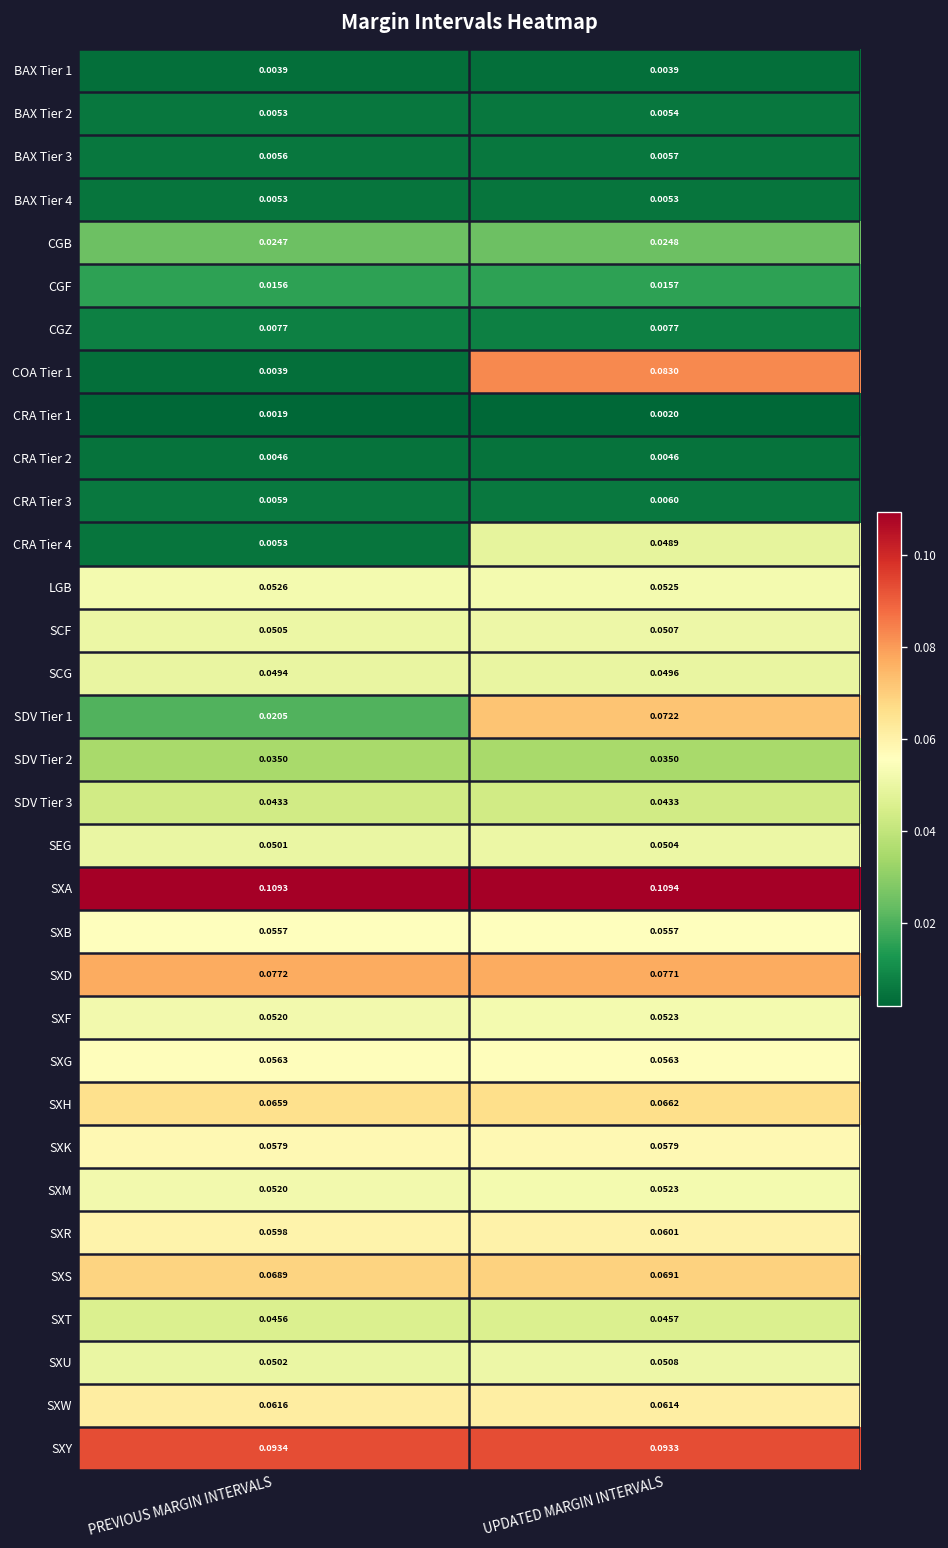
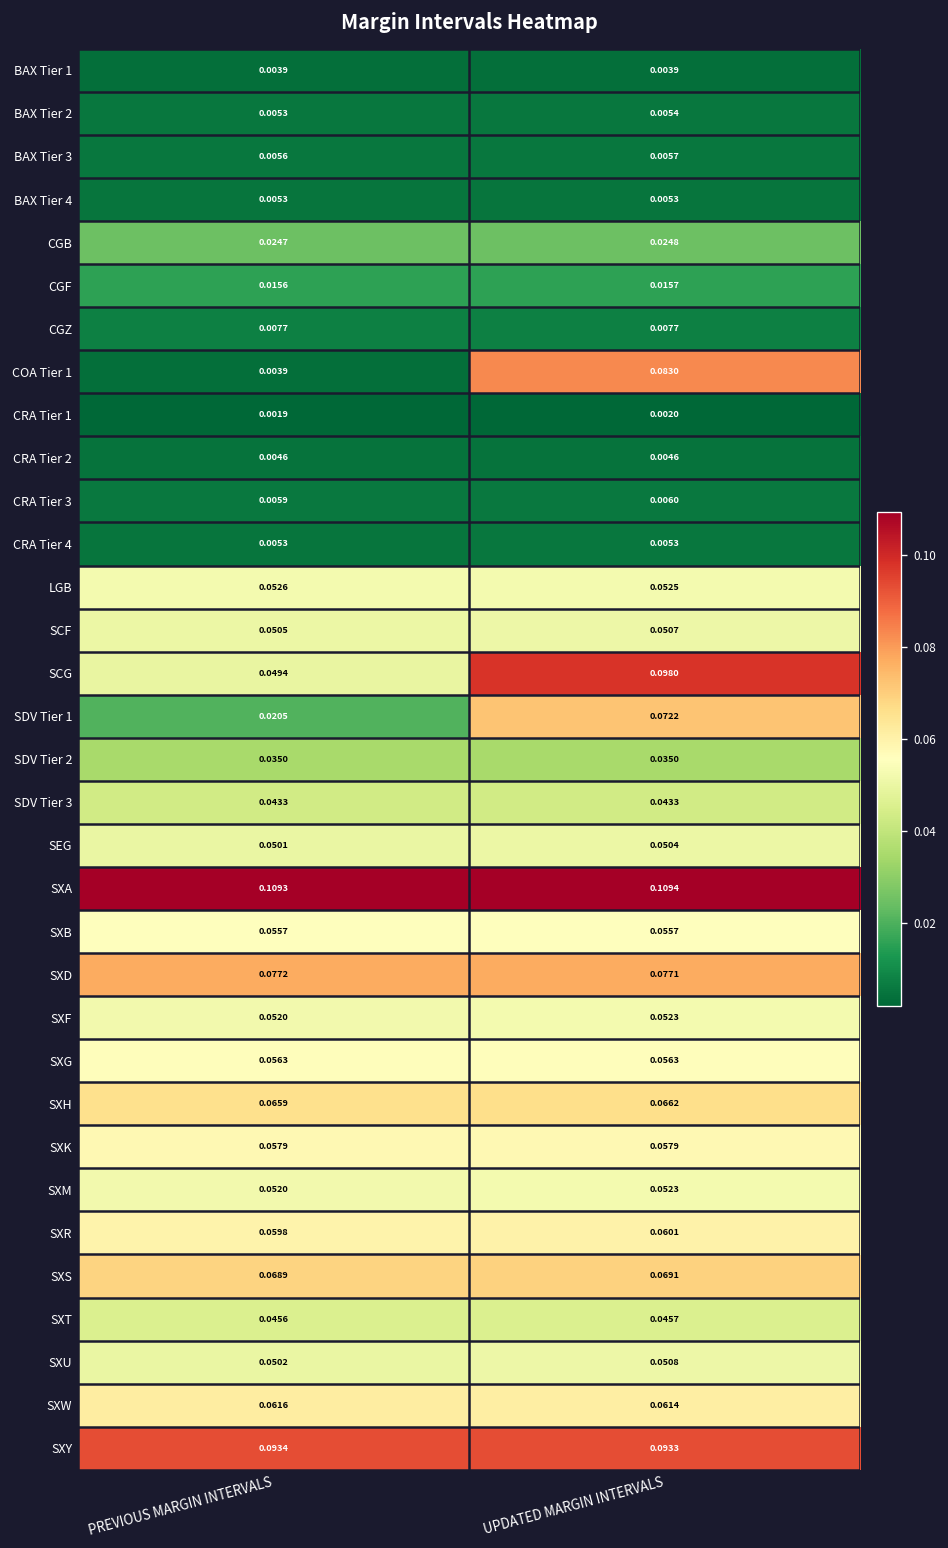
  {
    "BAX Tier 1": {
      "PREVIOUS MARGIN INTERVALS": 0.0039,
      "UPDATED MARGIN INTERVALS": 0.0039
    },
    "BAX Tier 2": {
      "PREVIOUS MARGIN INTERVALS": 0.0053,
      "UPDATED MARGIN INTERVALS": 0.0054
    },
    "BAX Tier 3": {
      "PREVIOUS MARGIN INTERVALS": 0.0056,
      "UPDATED MARGIN INTERVALS": 0.0057
    },
    "BAX Tier 4": {
      "PREVIOUS MARGIN INTERVALS": 0.0053,
      "UPDATED MARGIN INTERVALS": 0.0053
    },
    "CGB": {
      "PREVIOUS MARGIN INTERVALS": 0.0247,
      "UPDATED MARGIN INTERVALS": 0.0248
    },
    "CGF": {
      "PREVIOUS MARGIN INTERVALS": 0.0156,
      "UPDATED MARGIN INTERVALS": 0.0157
    },
    "CGZ": {
      "PREVIOUS MARGIN INTERVALS": 0.0077,
      "UPDATED MARGIN INTERVALS": 0.0077
    },
    "COA Tier 1": {
      "PREVIOUS MARGIN INTERVALS": 0.0039,
      "UPDATED MARGIN INTERVALS": 0.0830
    },
    "CRA Tier 1": {
      "PREVIOUS MARGIN INTERVALS": 0.0019,
      "UPDATED MARGIN INTERVALS": 0.0020
    },
    "CRA Tier 2": {
      "PREVIOUS MARGIN INTERVALS": 0.0046,
      "UPDATED MARGIN INTERVALS": 0.0046
    },
    "CRA Tier 3": {
      "PREVIOUS MARGIN INTERVALS": 0.0059,
      "UPDATED MARGIN INTERVALS": 0.0060
    },
    "CRA Tier 4": {
      "PREVIOUS MARGIN INTERVALS": 0.0053,
-     "UPDATED MARGIN INTERVALS": 0.0489
+     "UPDATED MARGIN INTERVALS": 0.0053
    },
    "LGB": {
      "PREVIOUS MARGIN INTERVALS": 0.0526,
      "UPDATED MARGIN INTERVALS": 0.0525
    },
    "SCF": {
      "PREVIOUS MARGIN INTERVALS": 0.0505,
      "UPDATED MARGIN INTERVALS": 0.0507
    },
    "SCG": {
      "PREVIOUS MARGIN INTERVALS": 0.0494,
-     "UPDATED MARGIN INTERVALS": 0.0496
+     "UPDATED MARGIN INTERVALS": 0.0980
    },
    "SDV Tier 1": {
      "PREVIOUS MARGIN INTERVALS": 0.0205,
      "UPDATED MARGIN INTERVALS": 0.0722
    },
    "SDV Tier 2": {
      "PREVIOUS MARGIN INTERVALS": 0.0350,
      "UPDATED MARGIN INTERVALS": 0.0350
    },
    "SDV Tier 3": {
      "PREVIOUS MARGIN INTERVALS": 0.0433,
      "UPDATED MARGIN INTERVALS": 0.0433
    },
    "SEG": {
      "PREVIOUS MARGIN INTERVALS": 0.0501,
      "UPDATED MARGIN INTERVALS": 0.0504
    },
    "SXA": {
      "PREVIOUS MARGIN INTERVALS": 0.1093,
      "UPDATED MARGIN INTERVALS": 0.1094
    },
    "SXB": {
      "PREVIOUS MARGIN INTERVALS": 0.0557,
      "UPDATED MARGIN INTERVALS": 0.0557
    },
    "SXD": {
      "PREVIOUS MARGIN INTERVALS": 0.0772,
      "UPDATED MARGIN INTERVALS": 0.0771
    },
    "SXF": {
      "PREVIOUS MARGIN INTERVALS": 0.0520,
      "UPDATED MARGIN INTERVALS": 0.0523
    },
    "SXG": {
      "PREVIOUS MARGIN INTERVALS": 0.0563,
      "UPDATED MARGIN INTERVALS": 0.0563
    },
    "SXH": {
      "PREVIOUS MARGIN INTERVALS": 0.0659,
      "UPDATED MARGIN INTERVALS": 0.0662
    },
    "SXK": {
      "PREVIOUS MARGIN INTERVALS": 0.0579,
      "UPDATED MARGIN INTERVALS": 0.0579
    },
    "SXM": {
      "PREVIOUS MARGIN INTERVALS": 0.0520,
      "UPDATED MARGIN INTERVALS": 0.0523
    },
    "SXR": {
      "PREVIOUS MARGIN INTERVALS": 0.0598,
      "UPDATED MARGIN INTERVALS": 0.0601
    },
    "SXS": {
      "PREVIOUS MARGIN INTERVALS": 0.0689,
      "UPDATED MARGIN INTERVALS": 0.0691
    },
    "SXT": {
      "PREVIOUS MARGIN INTERVALS": 0.0456,
      "UPDATED MARGIN INTERVALS": 0.0457
    },
    "SXU": {
      "PREVIOUS MARGIN INTERVALS": 0.0502,
      "UPDATED MARGIN INTERVALS": 0.0508
    },
    "SXW": {
      "PREVIOUS MARGIN INTERVALS": 0.0616,
      "UPDATED MARGIN INTERVALS": 0.0614
    },
    "SXY": {
      "PREVIOUS MARGIN INTERVALS": 0.0934,
      "UPDATED MARGIN INTERVALS": 0.0933
    }
  }
